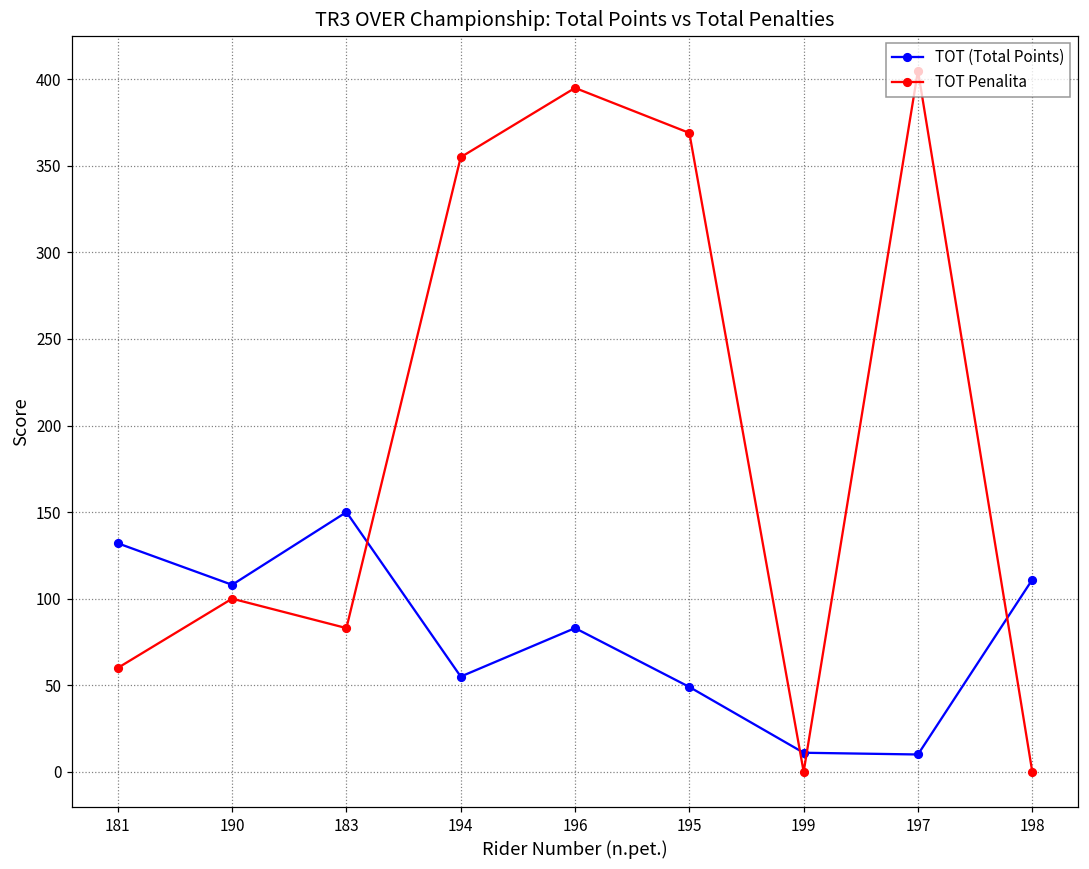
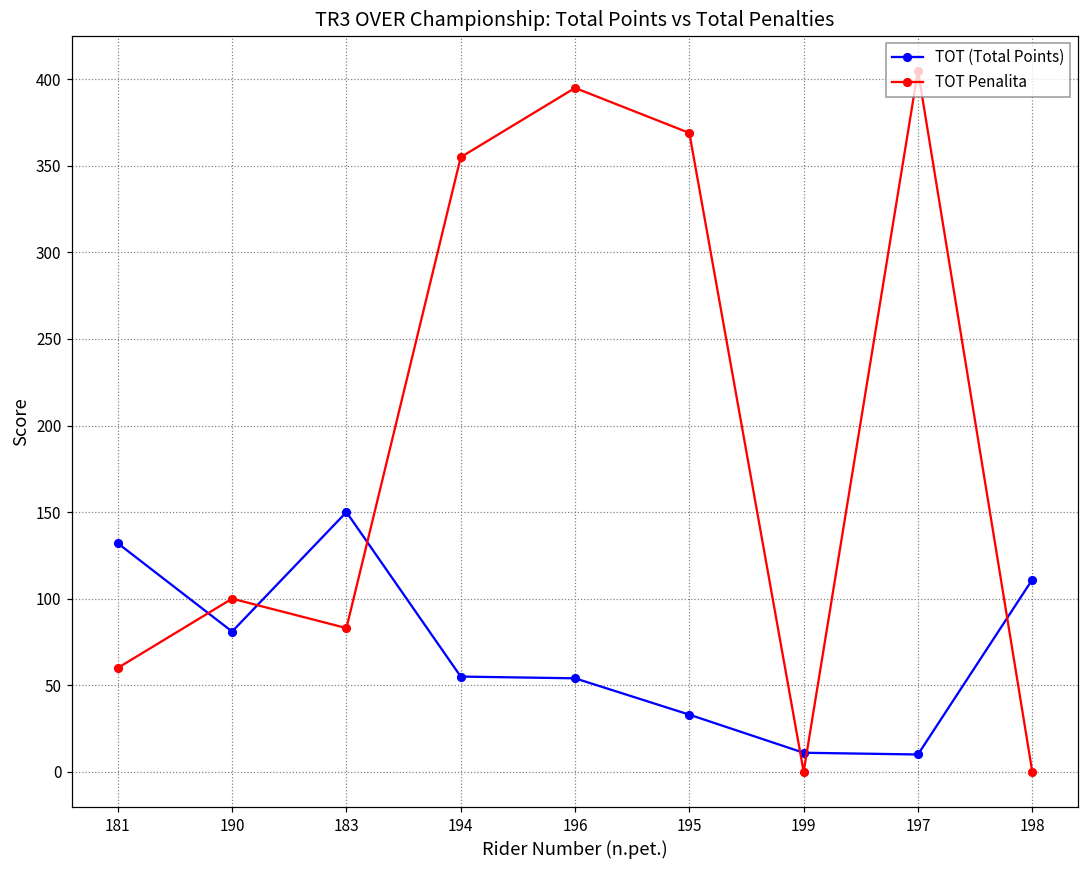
  {
    "TOT (Total Points)": {
      "181": 132,
-     "190": 108,
+     "190": 81,
      "183": 150,
      "194": 55,
-     "196": 83,
-     "195": 49,
+     "196": 54,
+     "195": 33,
      "199": 11,
      "197": 10,
      "198": 111
    },
    "TOT Penalita": {
      "181": 60,
      "190": 100,
      "183": 83,
      "194": 355,
      "196": 395,
      "195": 369,
      "199": 0,
      "198": 0
    }
  }
